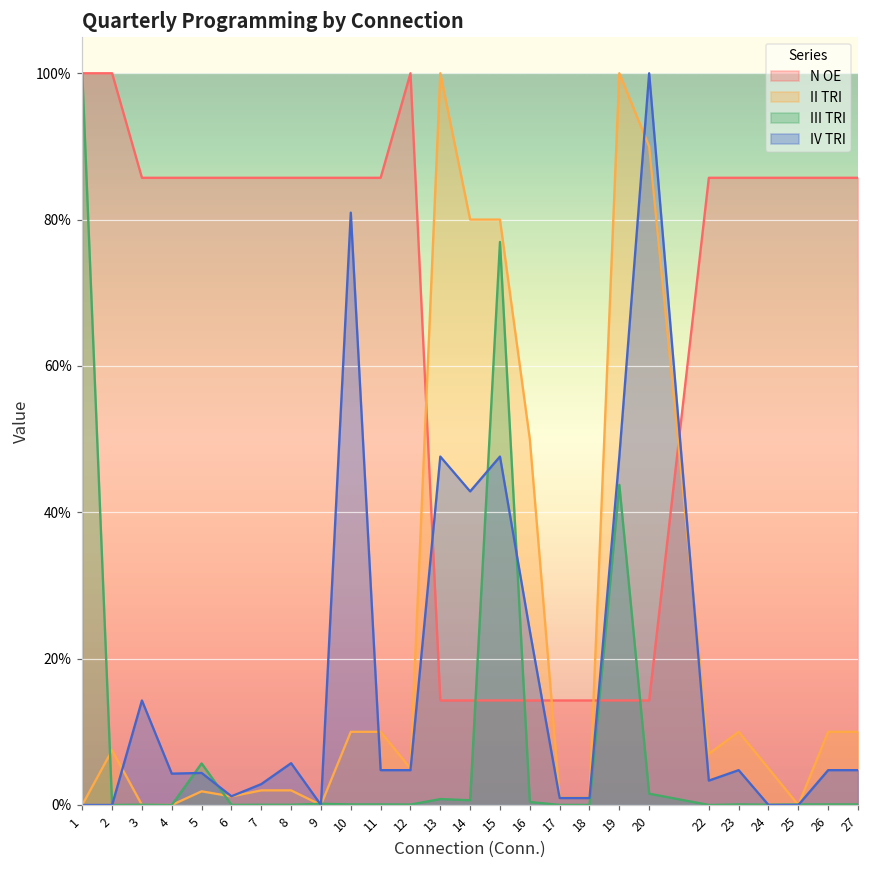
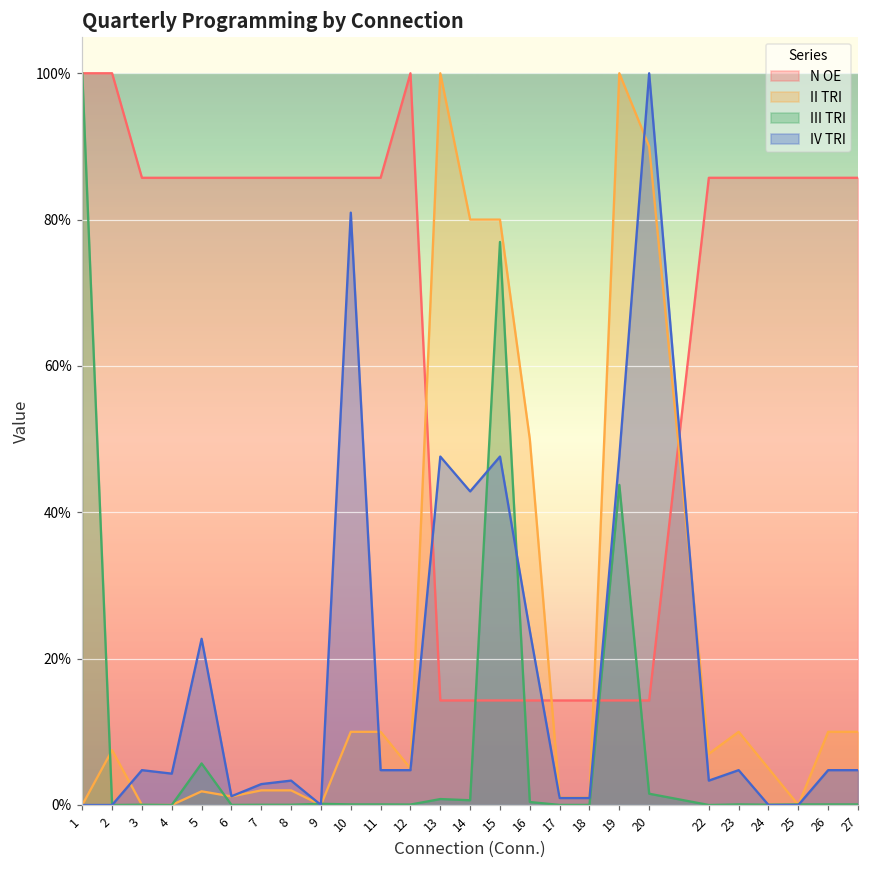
  {
    "III TRI": {
      "5": "6%",
      "6": "0%",
      "7": "0%",
      "8": "0%",
      "10": "0%",
      "11": "0%",
      "12": "0%",
      "13": "1%",
      "14": "1%",
      "15": "77%",
      "16": "0%",
      "17": "0%",
      "18": "0%",
      "19": "44%",
      "20": "2%",
      "22": "0%",
      "23": "0%",
      "26": "0%",
      "27": "0%"
    },
    "IV TRI": {
-     "3": "14%",
+     "3": "5%",
      "4": "4%",
-     "5": "4%",
+     "5": "23%",
      "7": "3%",
-     "8": "6%",
+     "8": "3%",
      "10": "81%",
      "11": "5%",
      "13": "48%",
      "14": "43%",
      "15": "48%",
      "16": "24%",
      "19": "48%",
      "20": "100%",
      "22": "3%",
      "23": "5%",
      "26": "5%",
      "27": "5%"
    }
  }
